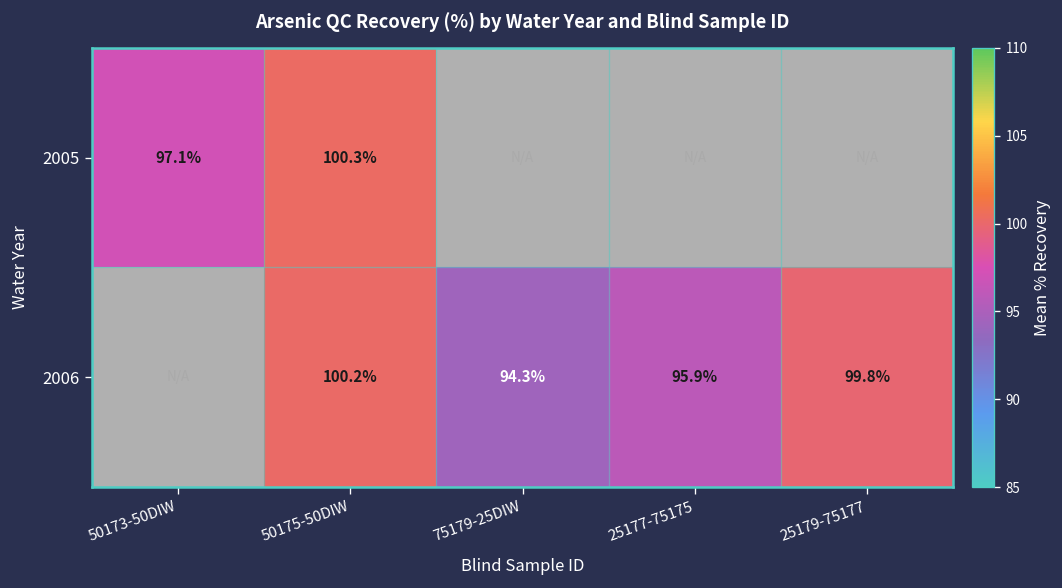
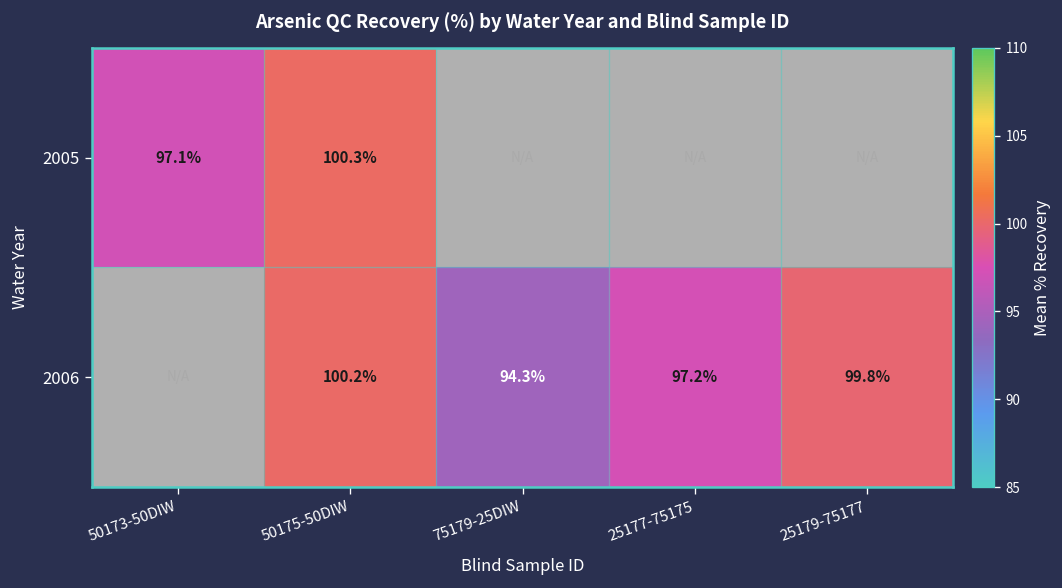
  {
    "2005": {
      "50173-50DIW": "97.1%",
      "50175-50DIW": "100.3%"
    },
    "2006": {
      "50175-50DIW": "100.2%",
      "75179-25DIW": "94.3%",
-     "25177-75175": "95.9%",
+     "25177-75175": "97.2%",
      "25179-75177": "99.8%"
    }
  }
